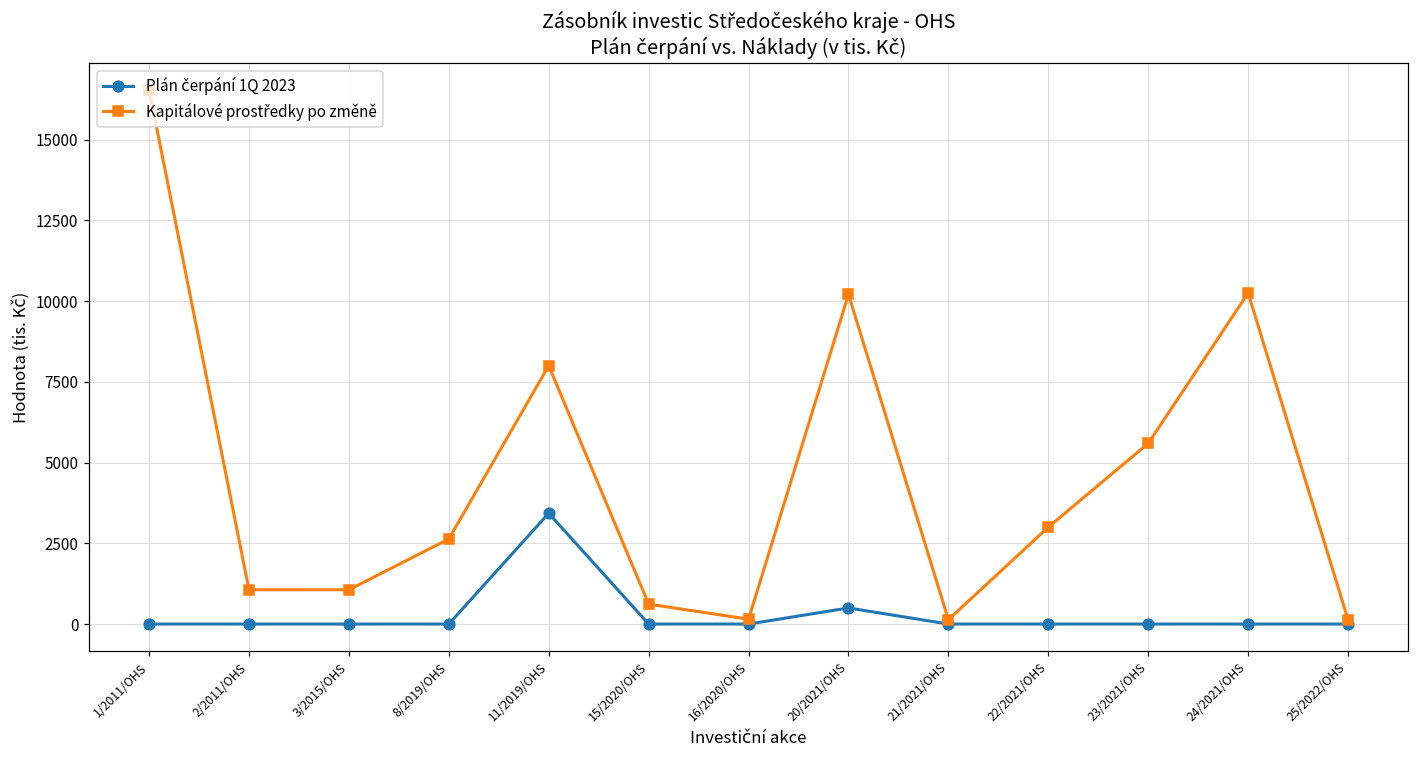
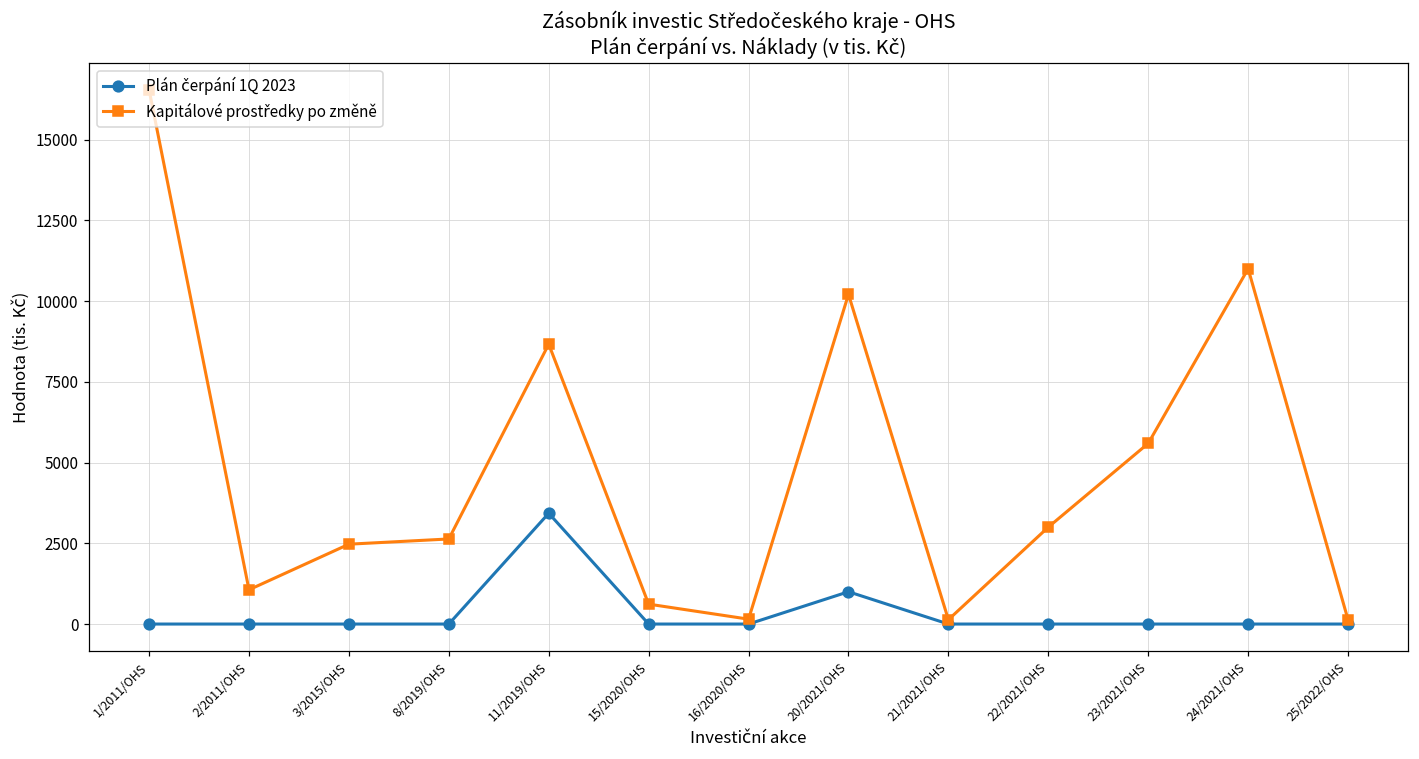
  {
    "Plán čerpání 1Q 2023": {
      "1/2011/OHS": 0,
      "2/2011/OHS": 0,
      "3/2015/OHS": 0,
      "8/2019/OHS": 0,
      "11/2019/OHS": 3400,
      "15/2020/OHS": 0,
      "16/2020/OHS": 0,
-     "20/2021/OHS": 500,
+     "20/2021/OHS": 1000,
      "21/2021/OHS": 0,
      "22/2021/OHS": 0,
      "23/2021/OHS": 0,
      "24/2021/OHS": 0,
      "25/2022/OHS": 0
    },
    "Kapitálové prostředky po změně": {
      "2/2011/OHS": 1100,
-     "3/2015/OHS": 1100,
+     "3/2015/OHS": 2500,
      "8/2019/OHS": 2600,
-     "11/2019/OHS": 8000,
+     "11/2019/OHS": 8700,
      "15/2020/OHS": 600,
      "16/2020/OHS": 200,
      "20/2021/OHS": 10200,
      "21/2021/OHS": 100,
      "22/2021/OHS": 3000,
      "23/2021/OHS": 5600,
-     "24/2021/OHS": 10200,
+     "24/2021/OHS": 11000,
      "25/2022/OHS": 100
    }
  }
